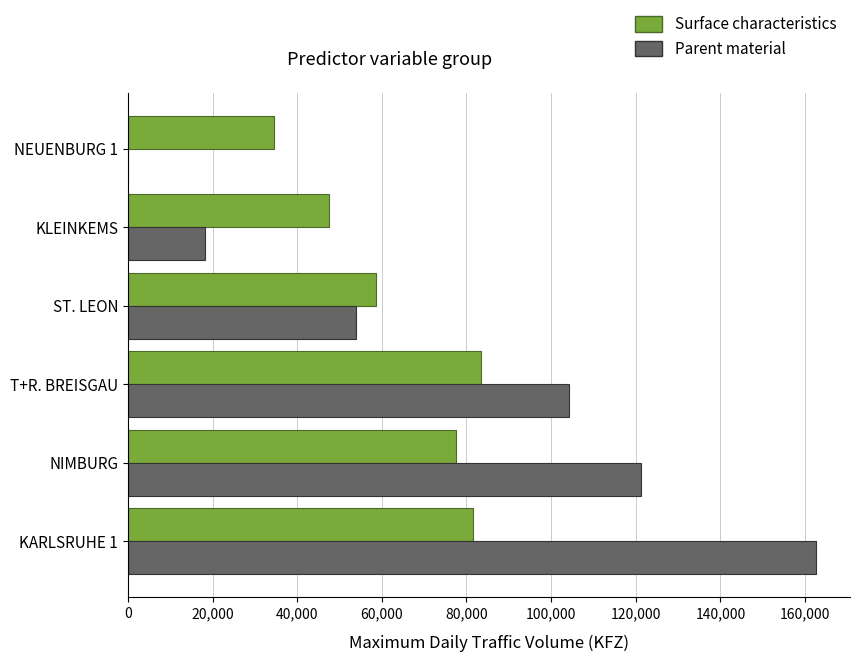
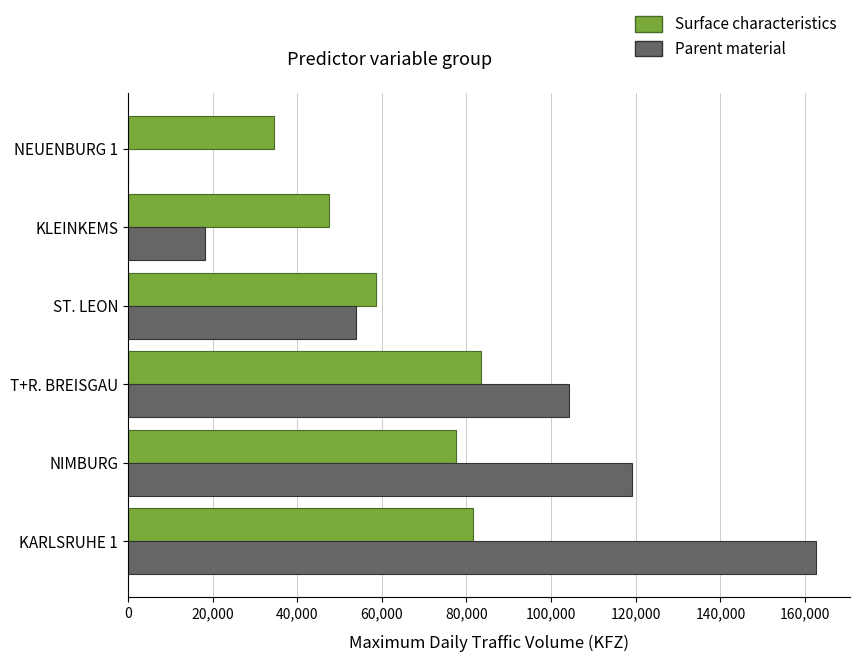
  {
    "Surface characteristics": {
      "NEUENBURG 1": "35,000",
      "KLEINKEMS": "47,000",
      "ST. LEON": "59,000",
      "T+R. BREISGAU": "83,000",
      "NIMBURG": "77,000",
      "KARLSRUHE 1": "82,000"
    },
    "Parent material": {
      "NEUENBURG 1": "0",
      "KLEINKEMS": "18,000",
      "ST. LEON": "54,000",
      "T+R. BREISGAU": "104,000",
-     "NIMBURG": "121,000",
+     "NIMBURG": "119,000",
      "KARLSRUHE 1": "162,000"
    }
  }
